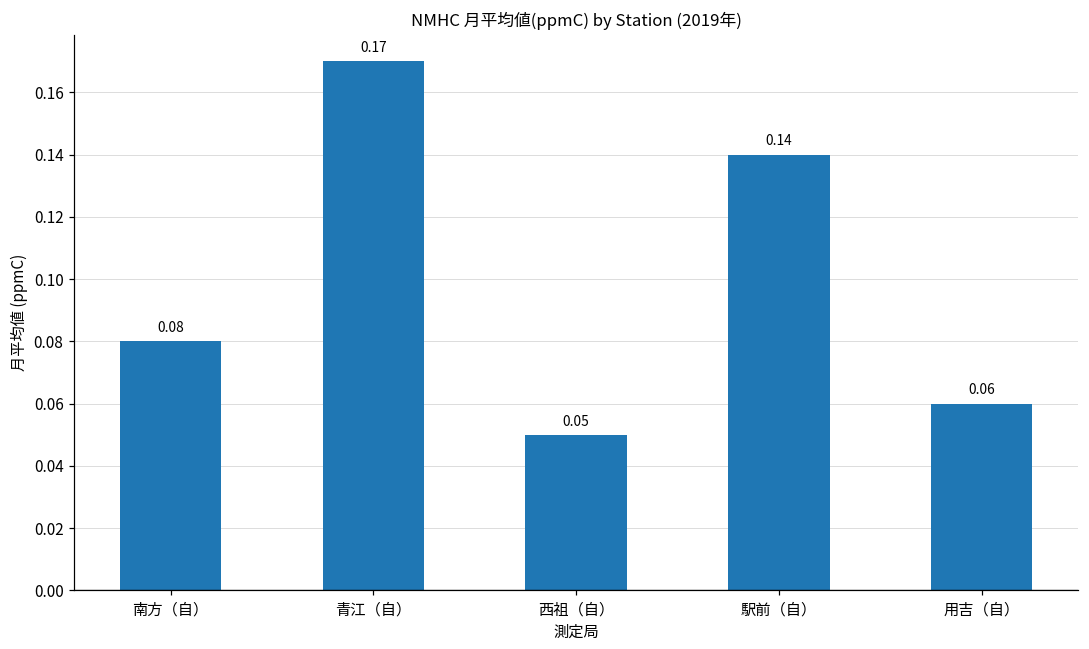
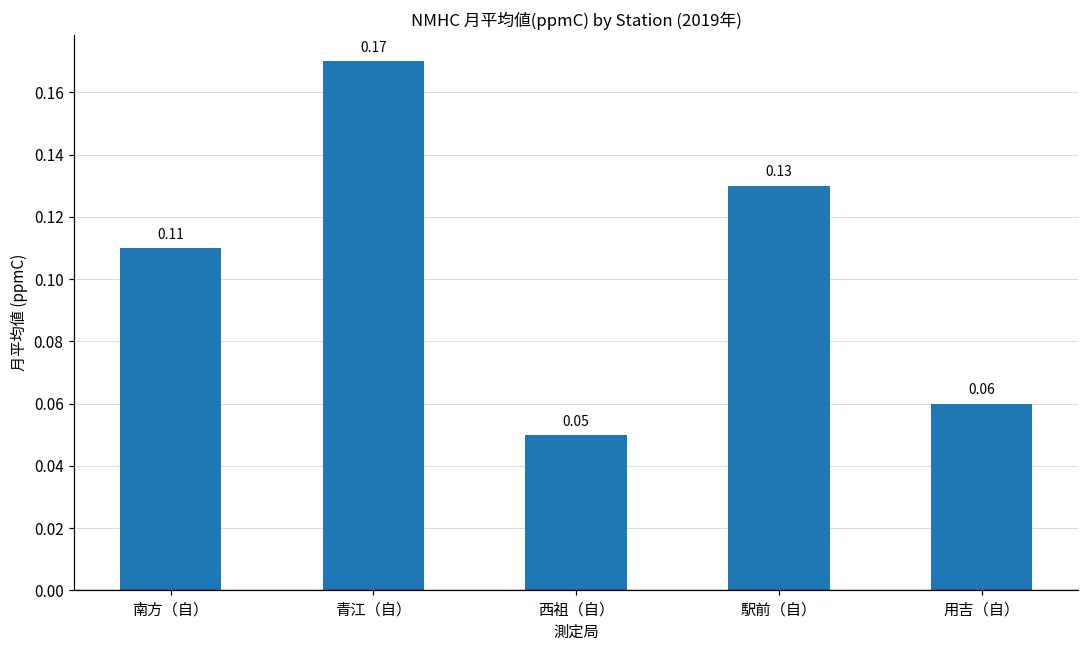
  {
-   "南方（自）": 0.08,
+   "南方（自）": 0.11,
    "青江（自）": 0.17,
    "西祖（自）": 0.05,
-   "駅前（自）": 0.14,
+   "駅前（自）": 0.13,
    "用吉（自）": 0.06
  }
